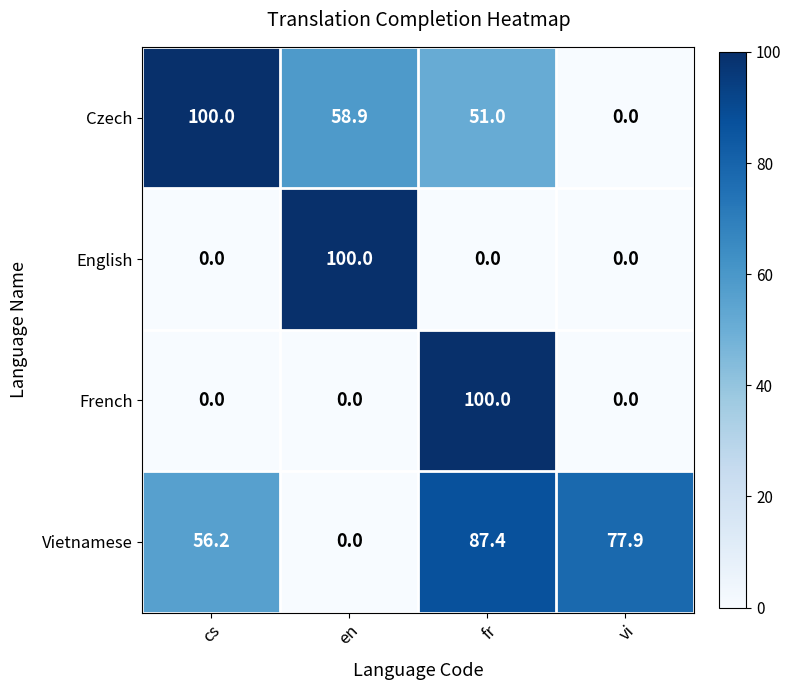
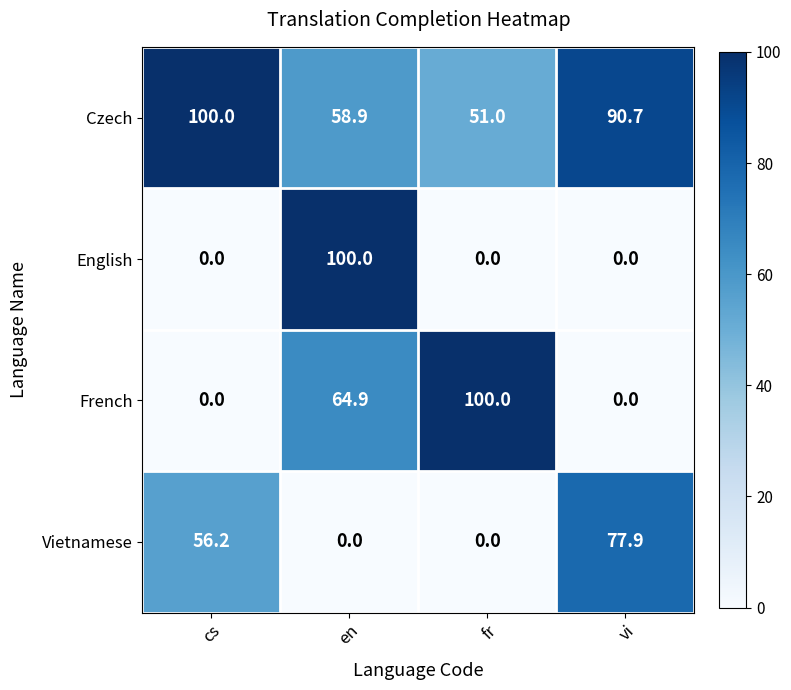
  {
    "Czech": {
      "cs": 100.0,
      "en": 58.9,
      "fr": 51.0,
-     "vi": 0.0
+     "vi": 90.7
    },
    "English": {
      "cs": 0.0,
      "en": 100.0,
      "fr": 0.0,
      "vi": 0.0
    },
    "French": {
      "cs": 0.0,
-     "en": 0.0,
+     "en": 64.9,
      "fr": 100.0,
      "vi": 0.0
    },
    "Vietnamese": {
      "cs": 56.2,
      "en": 0.0,
-     "fr": 87.4,
+     "fr": 0.0,
      "vi": 77.9
    }
  }
